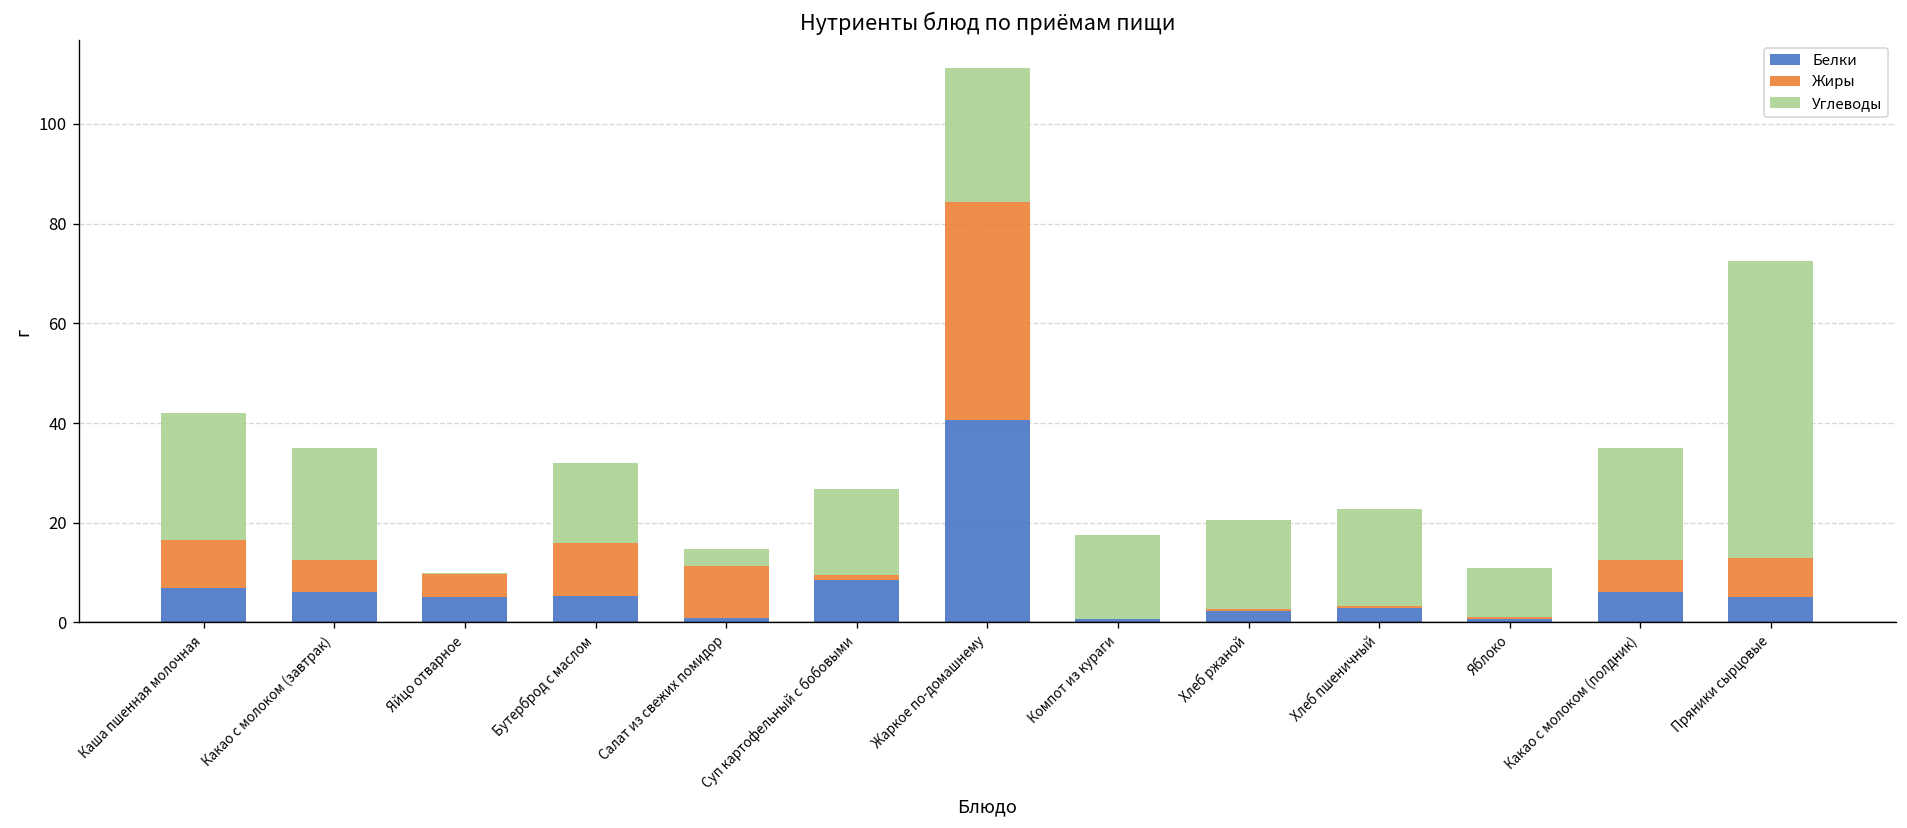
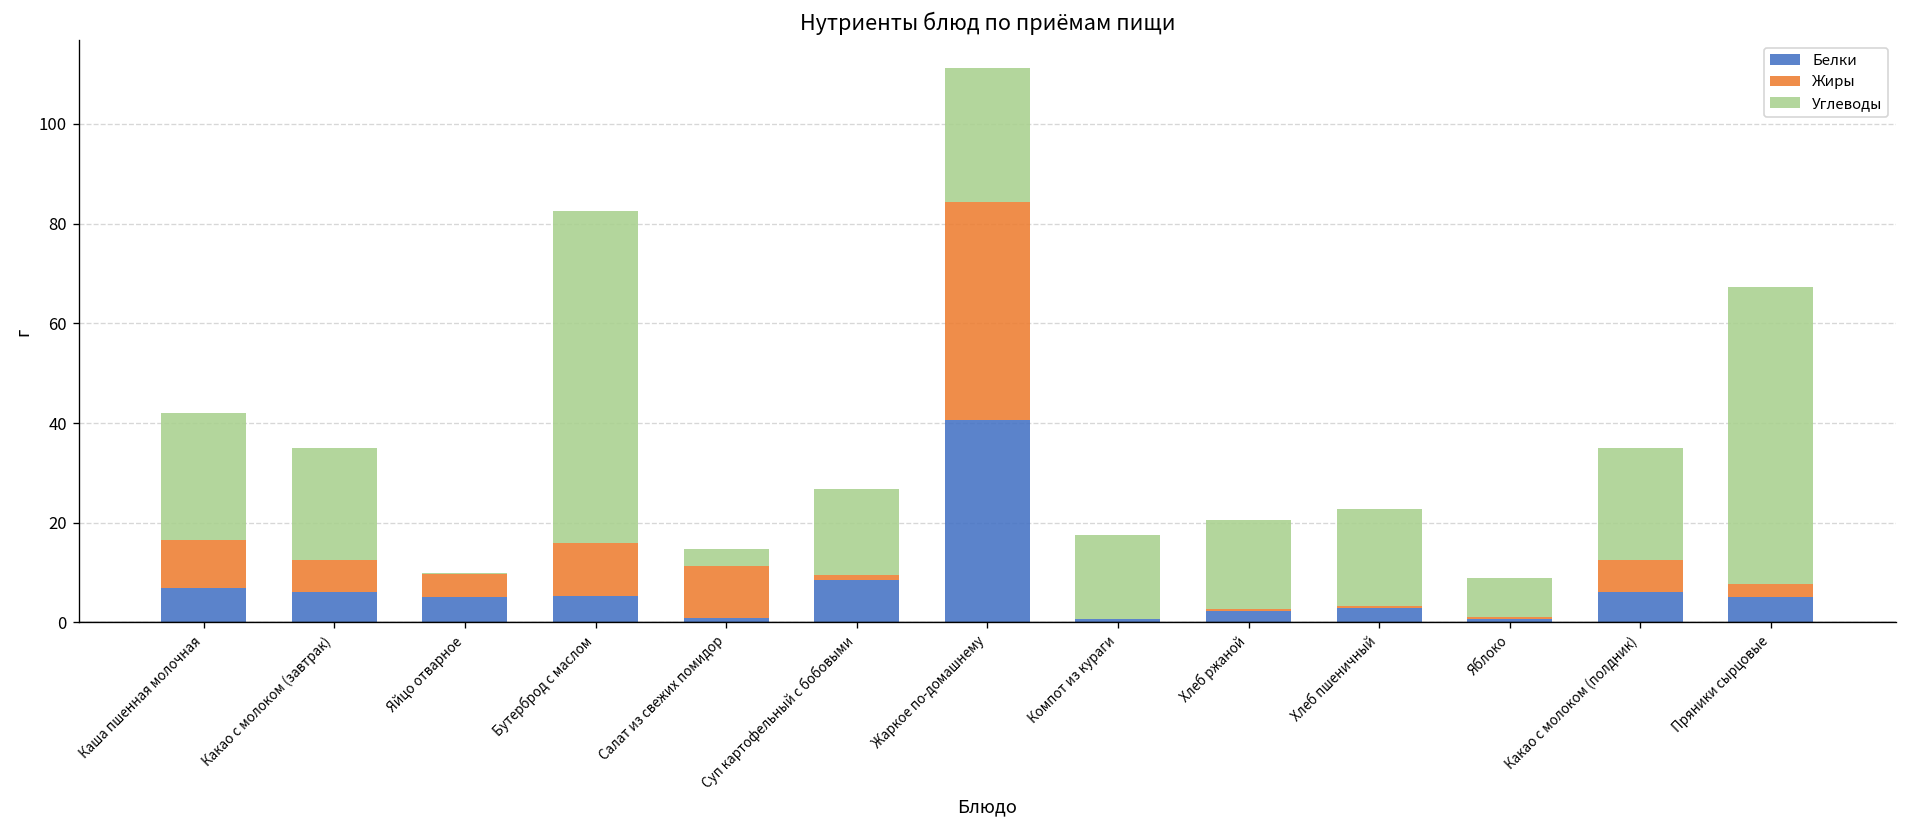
  {
    "Жиры": {
      "Каша пшенная молочная": 10,
      "Какао с молоком (завтрак)": 6,
      "Яйцо отварное": 5,
      "Бутерброд с маслом": 10,
      "Салат из свежих помидор": 10,
      "Суп картофельный с бобовыми": 1,
      "Жаркое по-домашнему": 44,
      "Компот из кураги": 0,
      "Какао с молоком (полдник)": 6,
-     "Пряники сырцовые": 8
+     "Пряники сырцовые": 3
    },
    "Углеводы": {
      "Каша пшенная молочная": 26,
      "Какао с молоком (завтрак)": 22,
-     "Бутерброд с маслом": 16,
+     "Бутерброд с маслом": 67,
      "Салат из свежих помидор": 3,
      "Суп картофельный с бобовыми": 17,
      "Жаркое по-домашнему": 27,
      "Компот из кураги": 17,
      "Хлеб ржаной": 18,
      "Хлеб пшеничный": 19,
-     "Яблоко": 10,
+     "Яблоко": 8,
      "Какао с молоком (полдник)": 22,
      "Пряники сырцовые": 60
    }
  }
